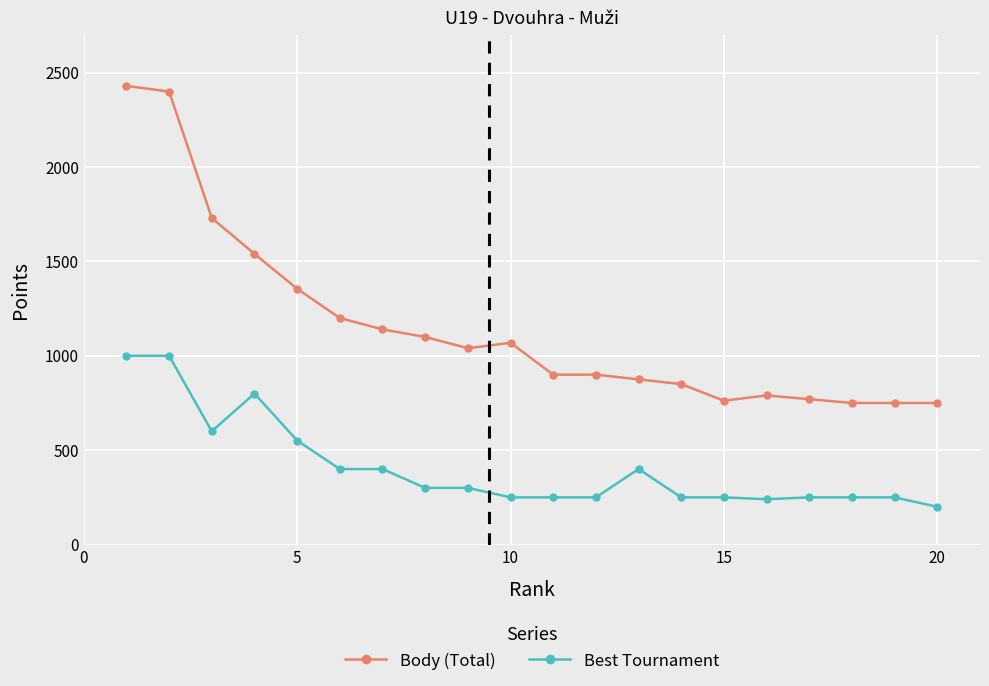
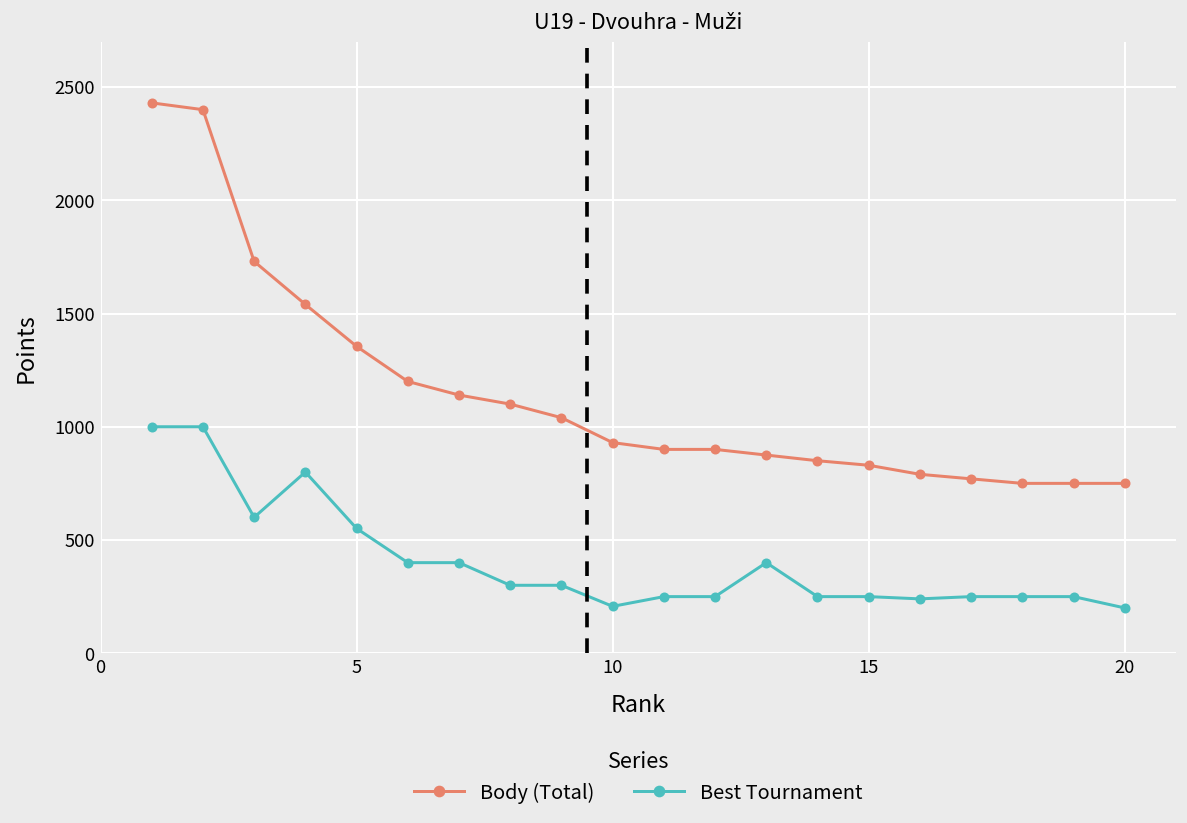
  {
    "Body (Total)": {
      "5": 1360,
-     "10": 1070,
-     "15": 760,
+     "10": 930,
+     "15": 830,
      "20": 750
    },
    "Best Tournament": {
      "5": 550,
-     "10": 250,
+     "10": 210,
      "15": 250,
      "20": 200
    }
  }
